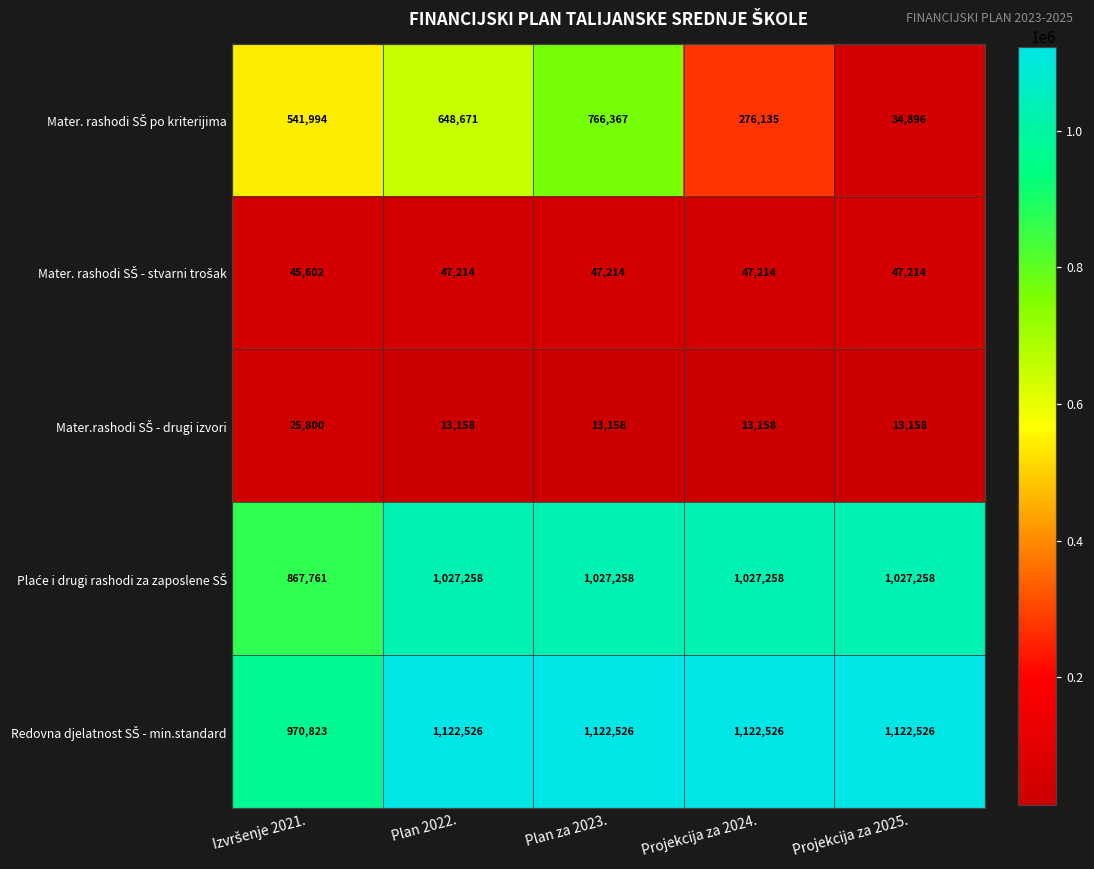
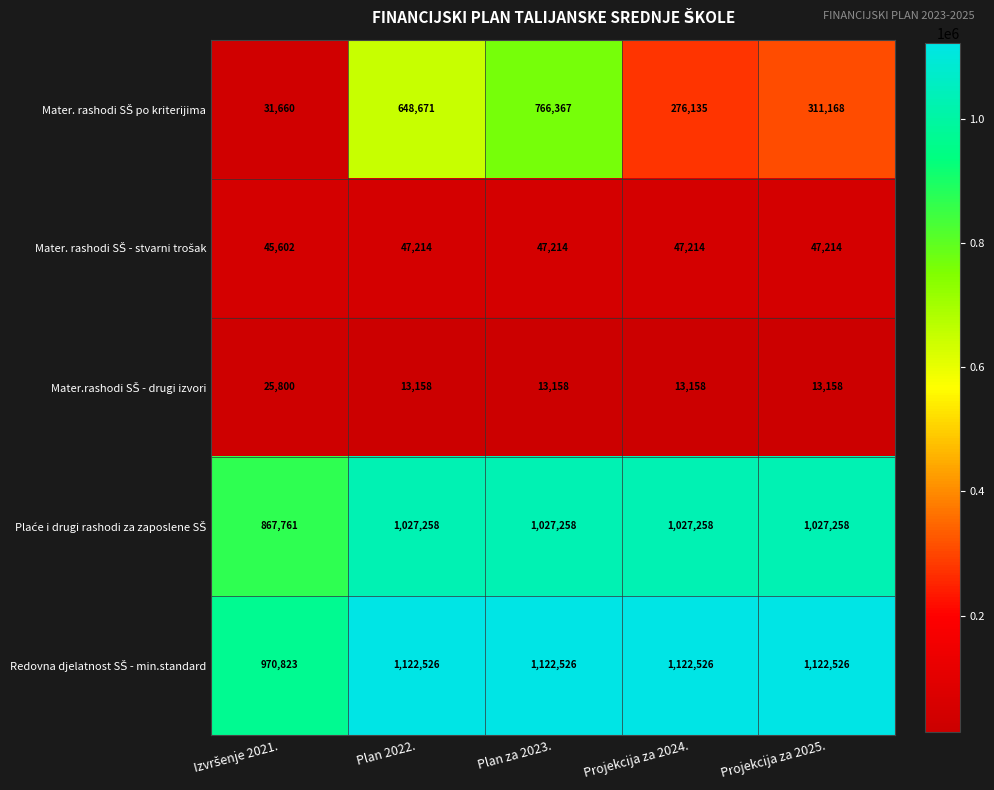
  {
    "Mater. rashodi SŠ po kriterijima": {
-     "Izvršenje 2021.": "541,994",
+     "Izvršenje 2021.": "31,660",
      "Plan 2022.": "648,671",
      "Plan za 2023.": "766,367",
      "Projekcija za 2024.": "276,135",
-     "Projekcija za 2025.": "34,896"
+     "Projekcija za 2025.": "311,168"
    },
    "Mater. rashodi SŠ - stvarni trošak": {
      "Izvršenje 2021.": "45,602",
      "Plan 2022.": "47,214",
      "Plan za 2023.": "47,214",
      "Projekcija za 2024.": "47,214",
      "Projekcija za 2025.": "47,214"
    },
    "Mater.rashodi SŠ - drugi izvori": {
      "Izvršenje 2021.": "25,800",
      "Plan 2022.": "13,158",
      "Plan za 2023.": "13,158",
      "Projekcija za 2024.": "13,158",
      "Projekcija za 2025.": "13,158"
    },
    "Plaće i drugi rashodi za zaposlene SŠ": {
      "Izvršenje 2021.": "867,761",
      "Plan 2022.": "1,027,258",
      "Plan za 2023.": "1,027,258",
      "Projekcija za 2024.": "1,027,258",
      "Projekcija za 2025.": "1,027,258"
    },
    "Redovna djelatnost SŠ - min.standard": {
      "Izvršenje 2021.": "970,823",
      "Plan 2022.": "1,122,526",
      "Plan za 2023.": "1,122,526",
      "Projekcija za 2024.": "1,122,526",
      "Projekcija za 2025.": "1,122,526"
    }
  }
